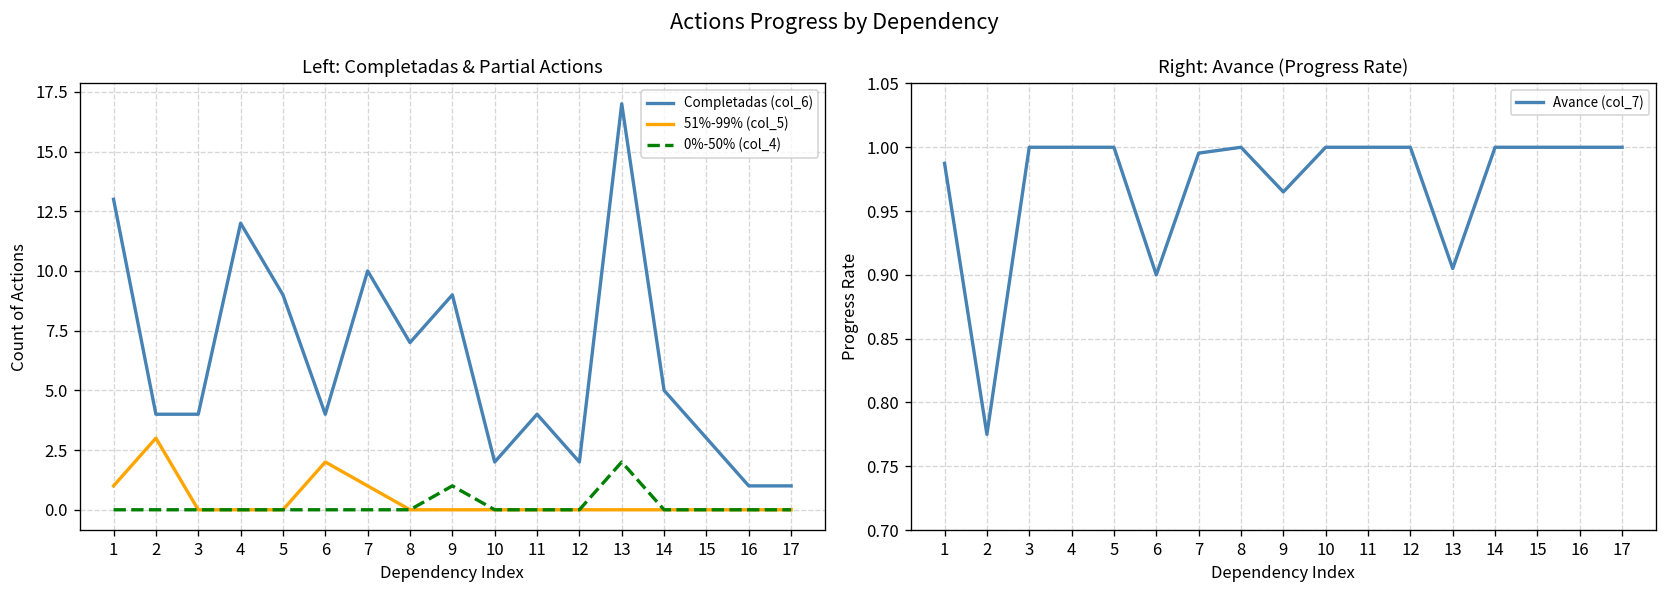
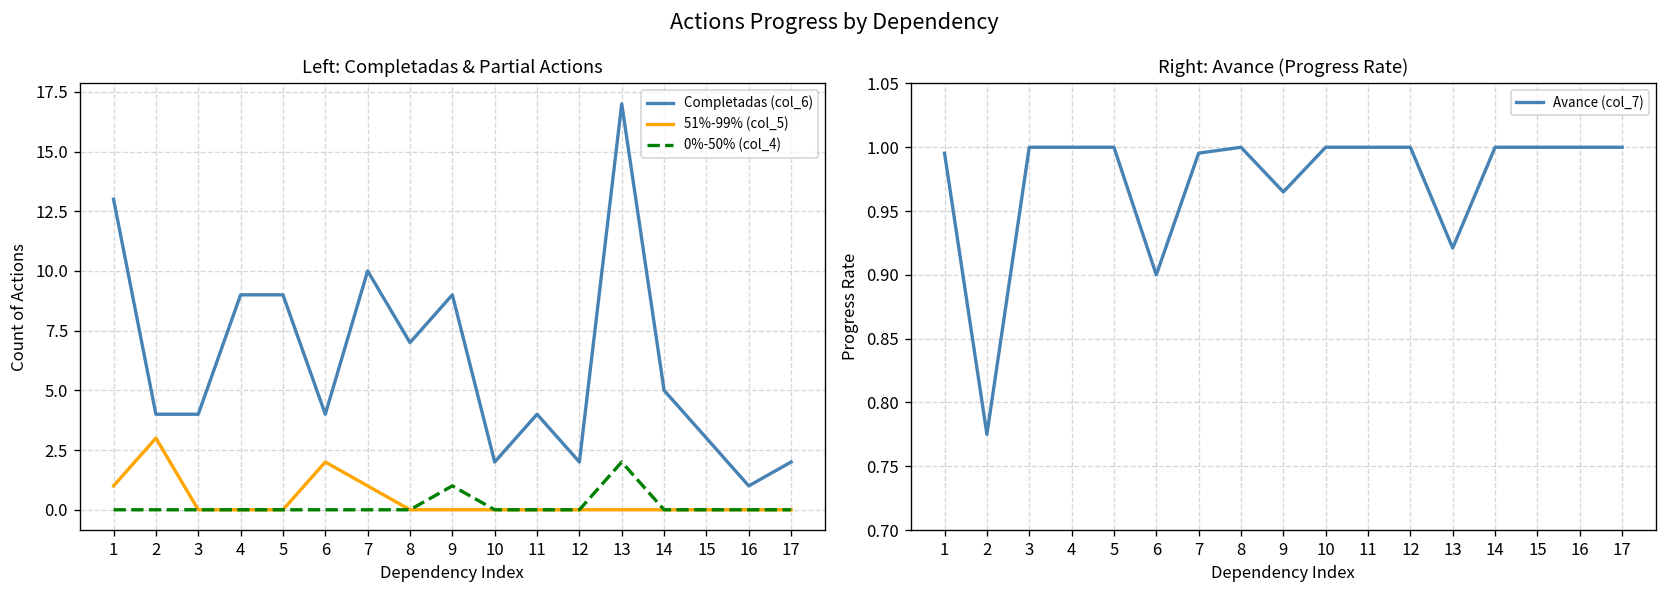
  {
    "Left: Completadas & Partial Actions": {
      "Completadas (col_6)": {
        "1": 13,
        "2": 4,
        "3": 4,
-       "4": 12,
+       "4": 9,
        "5": 9,
        "6": 4,
        "7": 10,
        "8": 7,
        "9": 9,
        "10": 2,
        "11": 4,
        "12": 2,
        "13": 17,
        "14": 5,
        "15": 3,
        "16": 1,
-       "17": 1
+       "17": 2
      },
      "51%-99% (col_5)": {
        "1": 1,
        "2": 3,
        "6": 2,
        "7": 1,
        "9": 0,
        "13": 0
      },
      "0%-50% (col_4)": {
        "1": 0,
        "2": 0,
        "6": 0,
        "7": 0,
        "9": 1,
        "13": 2
      }
    },
    "Right: Avance (Progress Rate)": {
-     "1": 0.987,
+     "1": 0.995,
      "2": 0.775,
      "3": 1.000,
      "4": 1.000,
      "5": 1.000,
      "6": 0.900,
      "7": 0.995,
      "8": 1.000,
      "9": 0.965,
      "10": 1.000,
      "11": 1.000,
      "12": 1.000,
-     "13": 0.905,
+     "13": 0.921,
      "14": 1.000,
      "15": 1.000,
      "16": 1.000,
      "17": 1.000
    }
  }
